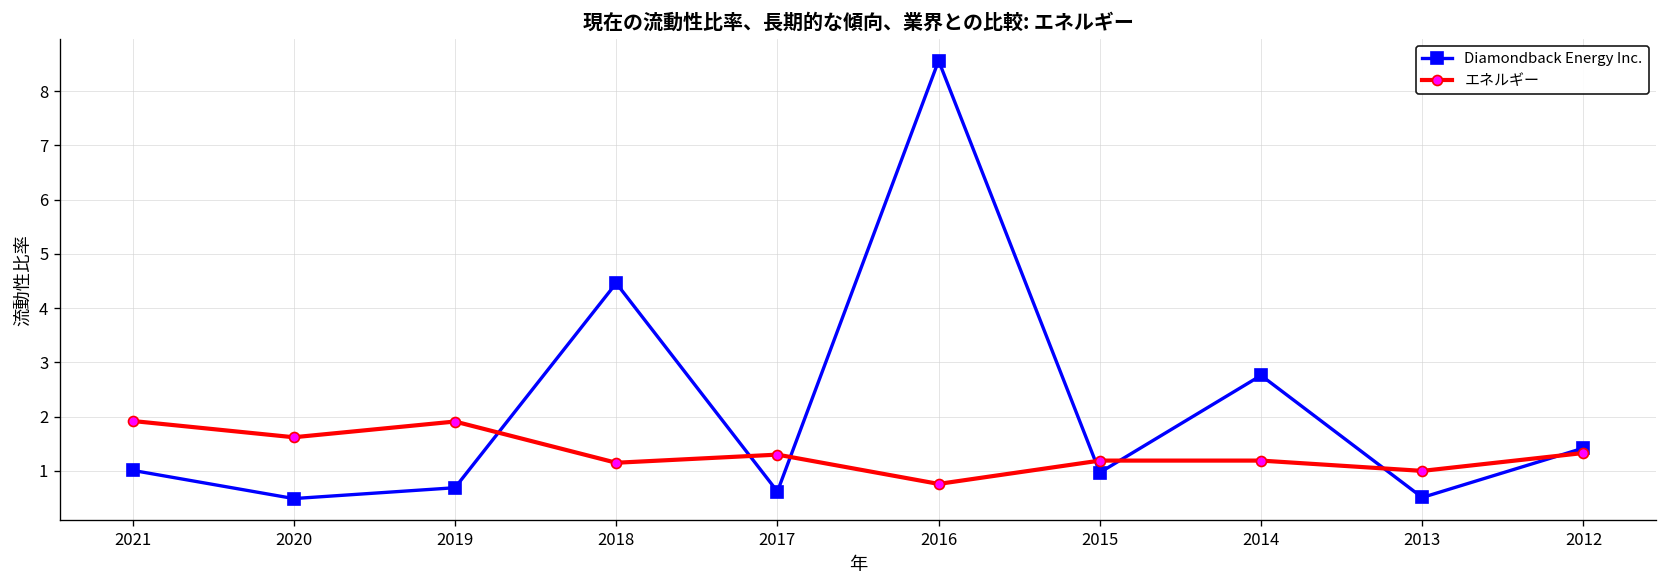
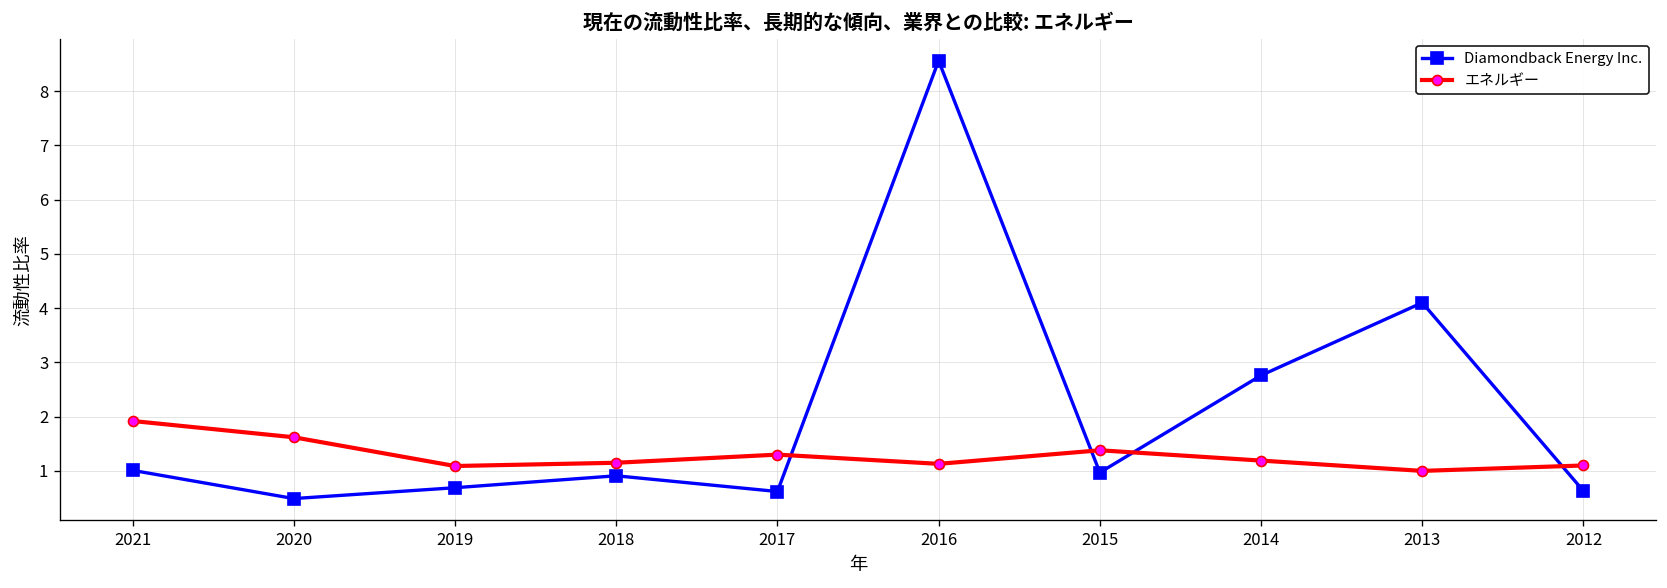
  {
    "Diamondback Energy Inc.": {
      "2021": 1.0,
      "2020": 0.5,
      "2019": 0.7,
-     "2018": 4.5,
+     "2018": 0.9,
      "2017": 0.6,
      "2016": 8.6,
      "2015": 1.0,
      "2014": 2.8,
-     "2013": 0.5,
-     "2012": 1.4
+     "2013": 4.1,
+     "2012": 0.6
    },
    "エネルギー": {
      "2021": 1.9,
      "2020": 1.6,
-     "2019": 1.9,
+     "2019": 1.1,
      "2018": 1.2,
      "2017": 1.3,
-     "2016": 0.8,
-     "2015": 1.2,
+     "2016": 1.1,
+     "2015": 1.4,
      "2014": 1.2,
      "2013": 1.0,
-     "2012": 1.3
+     "2012": 1.1
    }
  }
